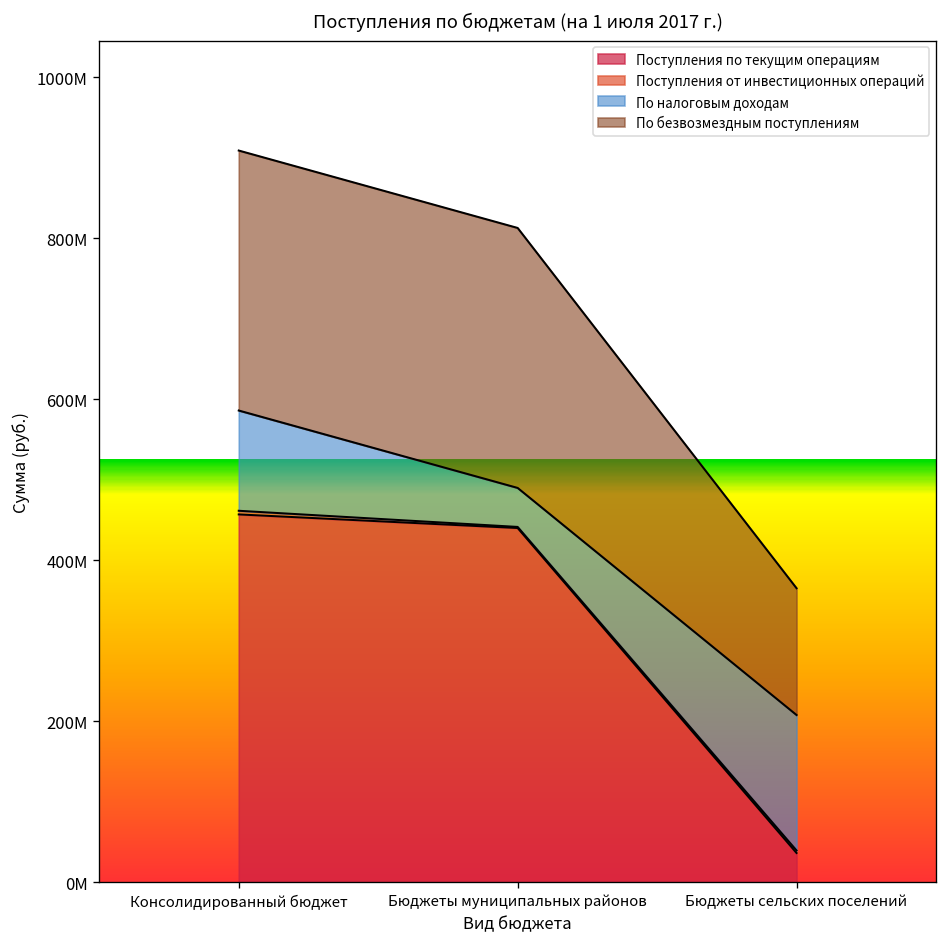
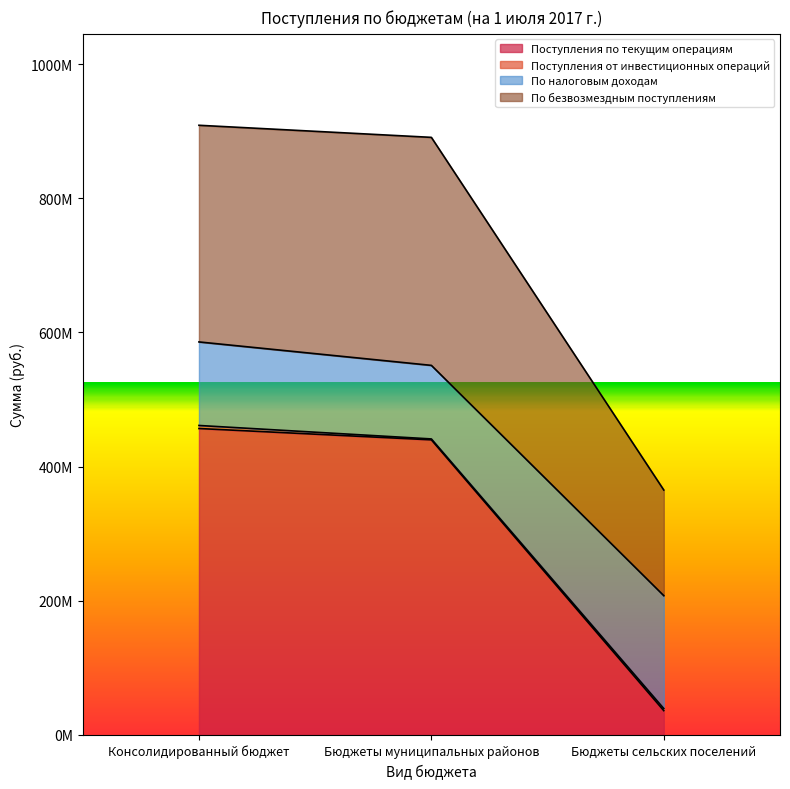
  {
    "По налоговым доходам": {
      "Консолидированный бюджет": 120000000,
-     "Бюджеты муниципальных районов": 50000000,
+     "Бюджеты муниципальных районов": 110000000,
      "Бюджеты сельских поселений": 170000000
    },
    "По безвозмездным поступлениям": {
      "Консолидированный бюджет": 320000000,
-     "Бюджеты муниципальных районов": 320000000,
+     "Бюджеты муниципальных районов": 340000000,
      "Бюджеты сельских поселений": 160000000
    }
  }
